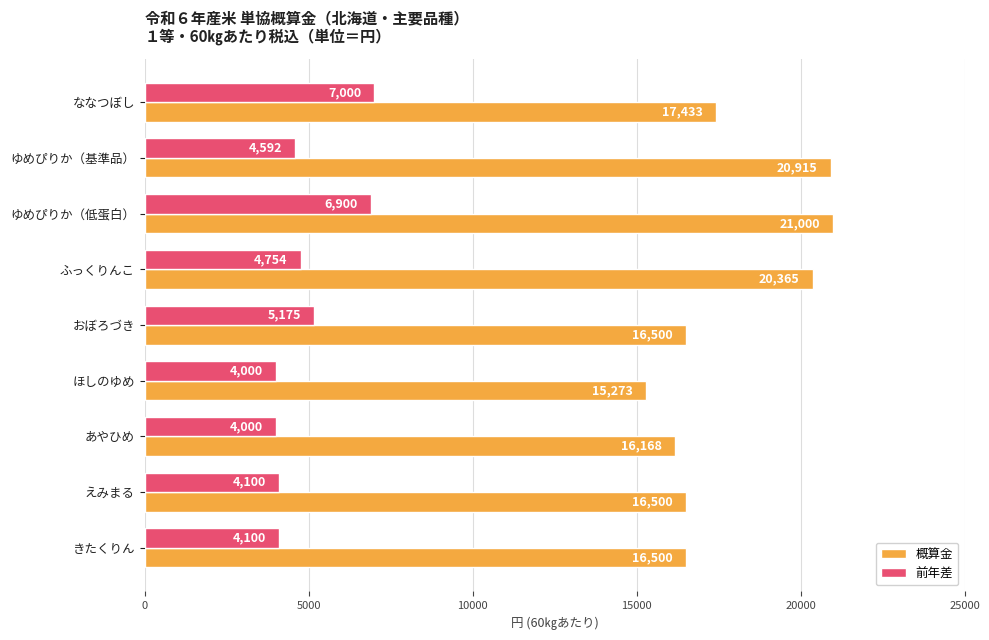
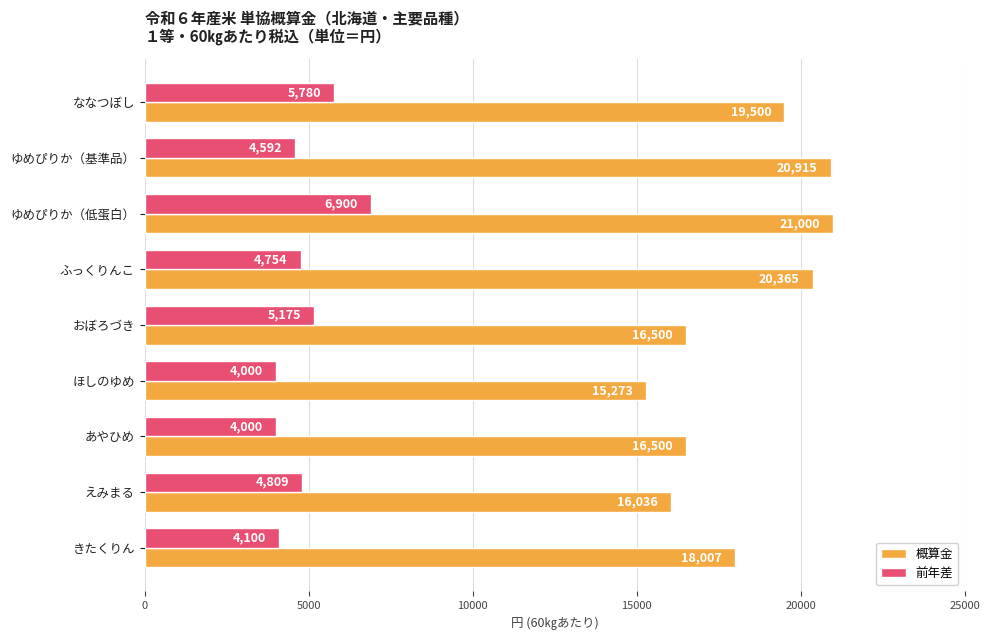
  {
    "概算金": {
-     "ななつぼし": "17,433",
+     "ななつぼし": "19,500",
      "ゆめぴりか（基準品）": "20,915",
      "ゆめぴりか（低蛋白）": "21,000",
      "ふっくりんこ": "20,365",
      "おぼろづき": "16,500",
      "ほしのゆめ": "15,273",
-     "あやひめ": "16,168",
-     "えみまる": "16,500",
-     "きたくりん": "16,500"
+     "あやひめ": "16,500",
+     "えみまる": "16,036",
+     "きたくりん": "18,007"
    },
    "前年差": {
-     "ななつぼし": "7,000",
+     "ななつぼし": "5,780",
      "ゆめぴりか（基準品）": "4,592",
      "ゆめぴりか（低蛋白）": "6,900",
      "ふっくりんこ": "4,754",
      "おぼろづき": "5,175",
      "ほしのゆめ": "4,000",
      "あやひめ": "4,000",
-     "えみまる": "4,100",
+     "えみまる": "4,809",
      "きたくりん": "4,100"
    }
  }
